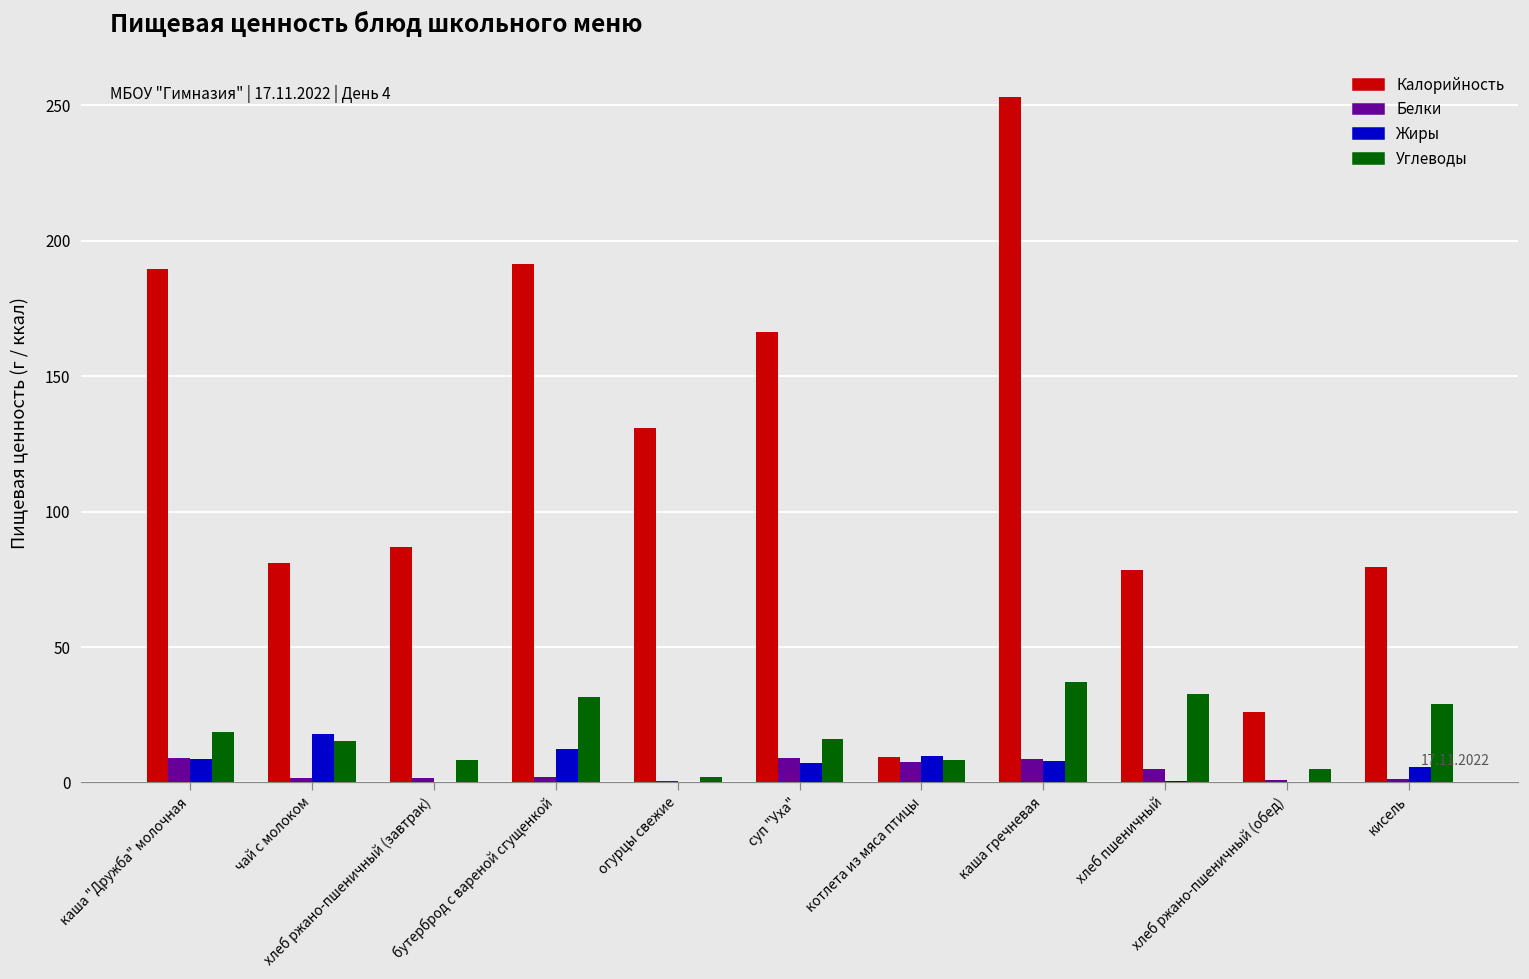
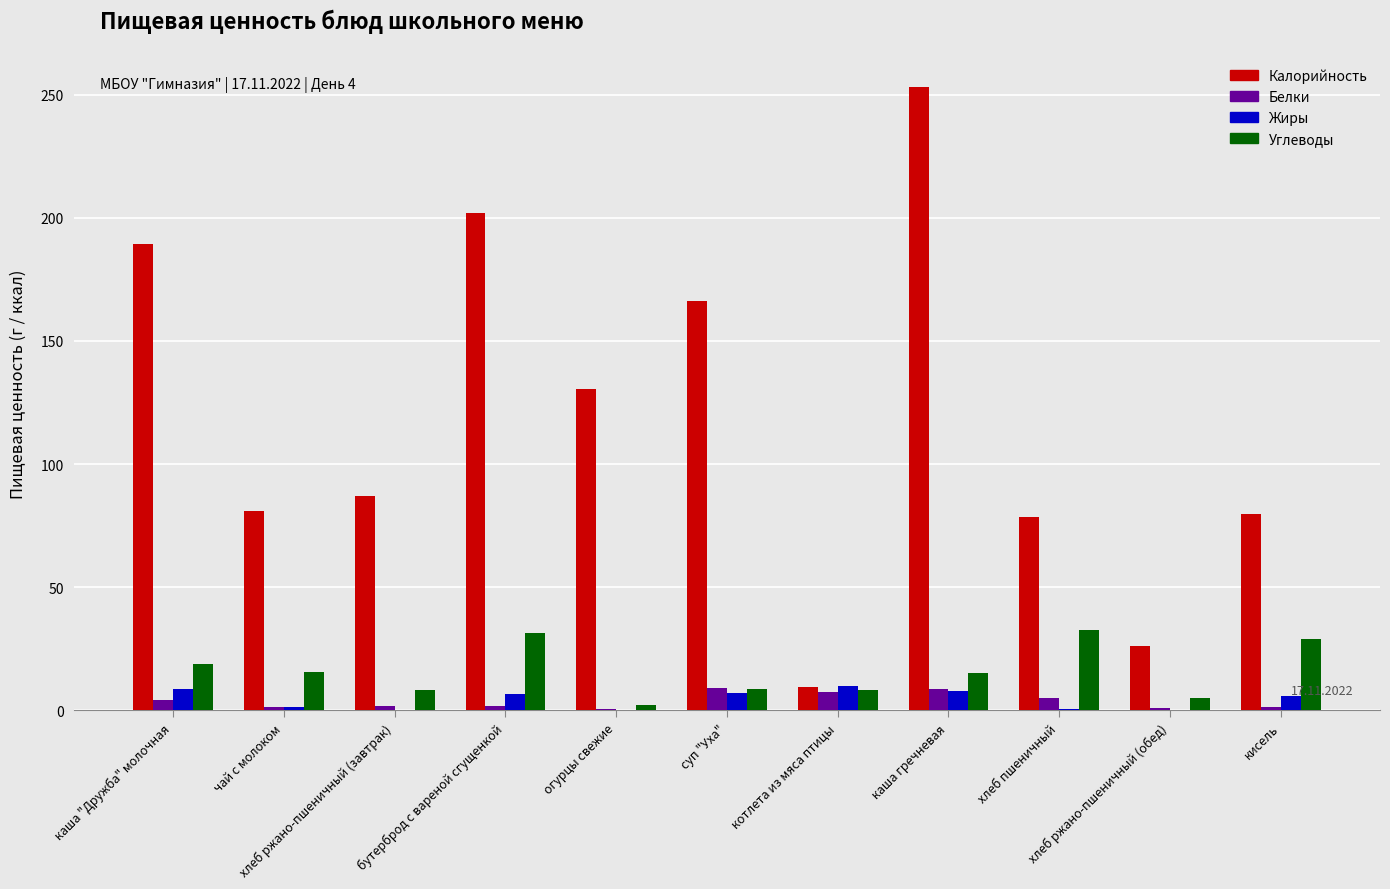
  {
    "Калорийность": {
      "каша \"Дружба\" молочная": 189,
      "чай с молоком": 81,
      "хлеб ржано-пшеничный (завтрак)": 87,
-     "бутерброд с вареной сгущенкой": 191,
+     "бутерброд с вареной сгущенкой": 202,
      "огурцы свежие": 131,
      "суп \"Уха\"": 166,
      "котлета из мяса птицы": 9,
      "каша гречневая": 253,
      "хлеб пшеничный": 78,
      "хлеб ржано-пшеничный (обед)": 26,
      "кисель": 80
    },
    "Белки": {
-     "каша \"Дружба\" молочная": 9,
+     "каша \"Дружба\" молочная": 4,
      "чай с молоком": 2,
      "хлеб ржано-пшеничный (завтрак)": 2,
      "бутерброд с вареной сгущенкой": 2,
      "суп \"Уха\"": 9,
      "котлета из мяса птицы": 8,
      "каша гречневая": 9,
      "хлеб пшеничный": 5,
      "кисель": 1
    },
    "Жиры": {
      "каша \"Дружба\" молочная": 9,
-     "чай с молоком": 18,
-     "бутерброд с вареной сгущенкой": 12,
+     "чай с молоком": 1,
+     "бутерброд с вареной сгущенкой": 7,
      "суп \"Уха\"": 7,
      "котлета из мяса птицы": 10,
      "каша гречневая": 8
    },
    "Углеводы": {
      "каша \"Дружба\" молочная": 19,
      "чай с молоком": 15,
      "хлеб ржано-пшеничный (завтрак)": 8,
      "бутерброд с вареной сгущенкой": 32,
      "огурцы свежие": 2,
-     "суп \"Уха\"": 16,
+     "суп \"Уха\"": 9,
      "котлета из мяса птицы": 8,
-     "каша гречневая": 37,
+     "каша гречневая": 15,
      "хлеб пшеничный": 33,
      "хлеб ржано-пшеничный (обед)": 5,
      "кисель": 29
    }
  }
